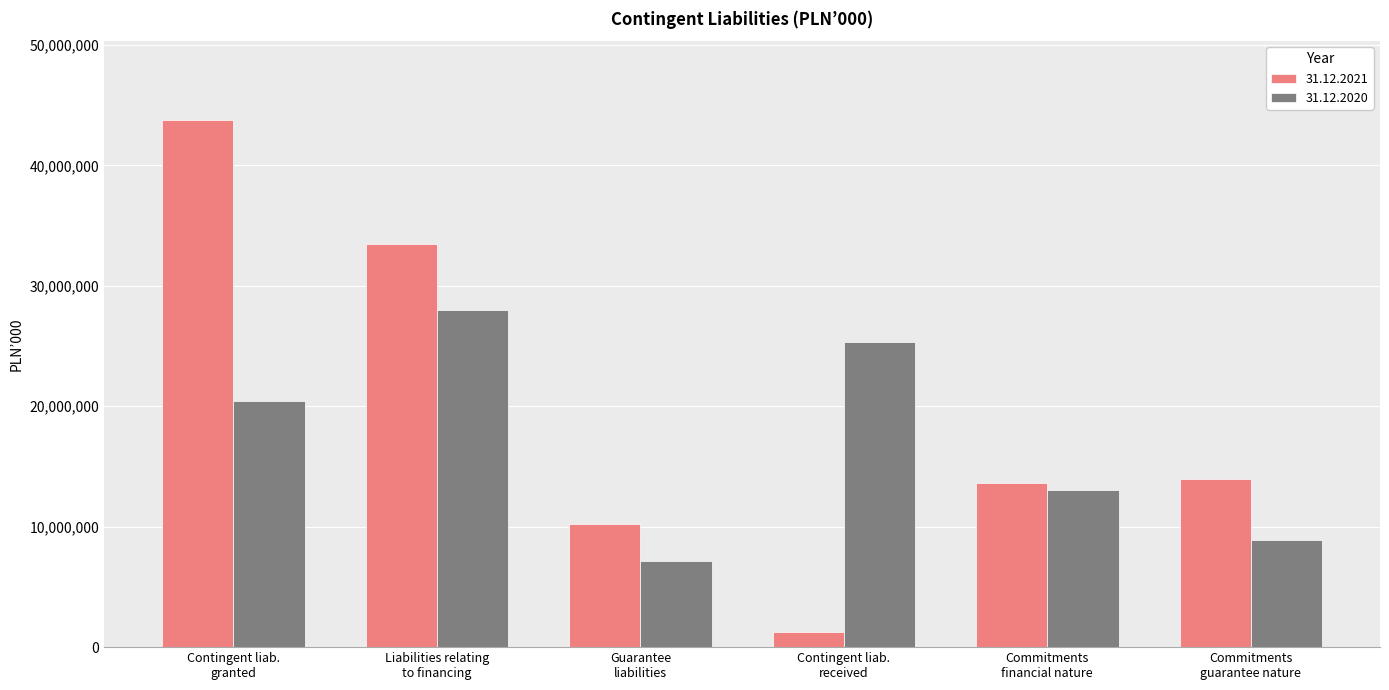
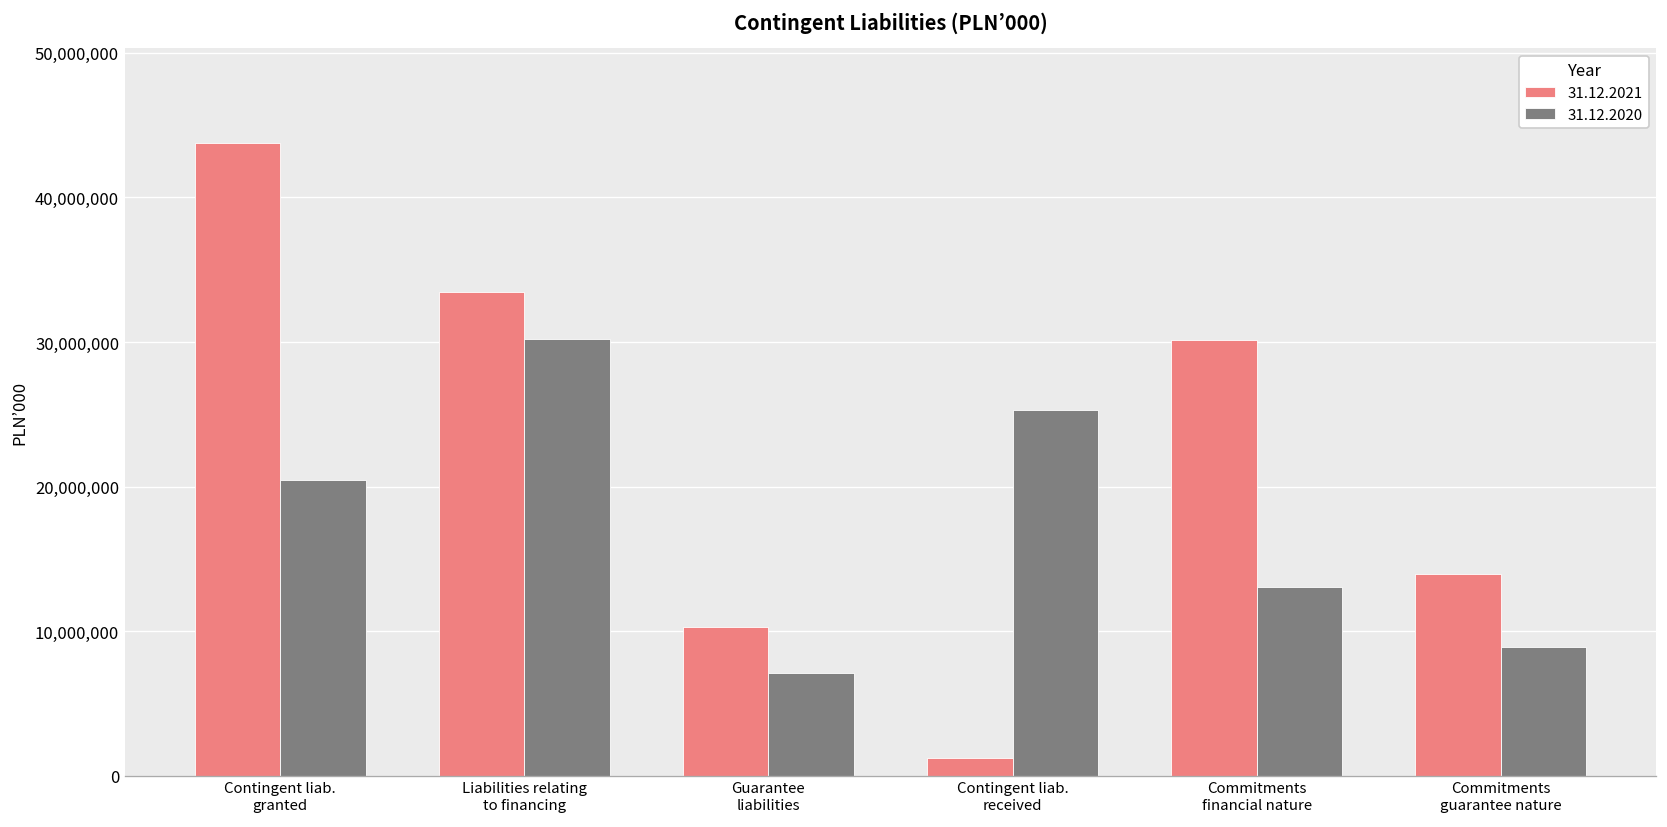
  {
    "31.12.2021": {
      "Contingent liab. granted": "43,800,000",
      "Liabilities relating to financing": "33,500,000",
      "Guarantee liabilities": "10,300,000",
      "Contingent liab. received": "1,200,000",
-     "Commitments financial nature": "13,600,000",
+     "Commitments financial nature": "30,200,000",
      "Commitments guarantee nature": "13,900,000"
    },
    "31.12.2020": {
      "Contingent liab. granted": "20,400,000",
-     "Liabilities relating to financing": "28,000,000",
+     "Liabilities relating to financing": "30,200,000",
      "Guarantee liabilities": "7,100,000",
      "Contingent liab. received": "25,300,000",
      "Commitments financial nature": "13,000,000",
      "Commitments guarantee nature": "8,900,000"
    }
  }
